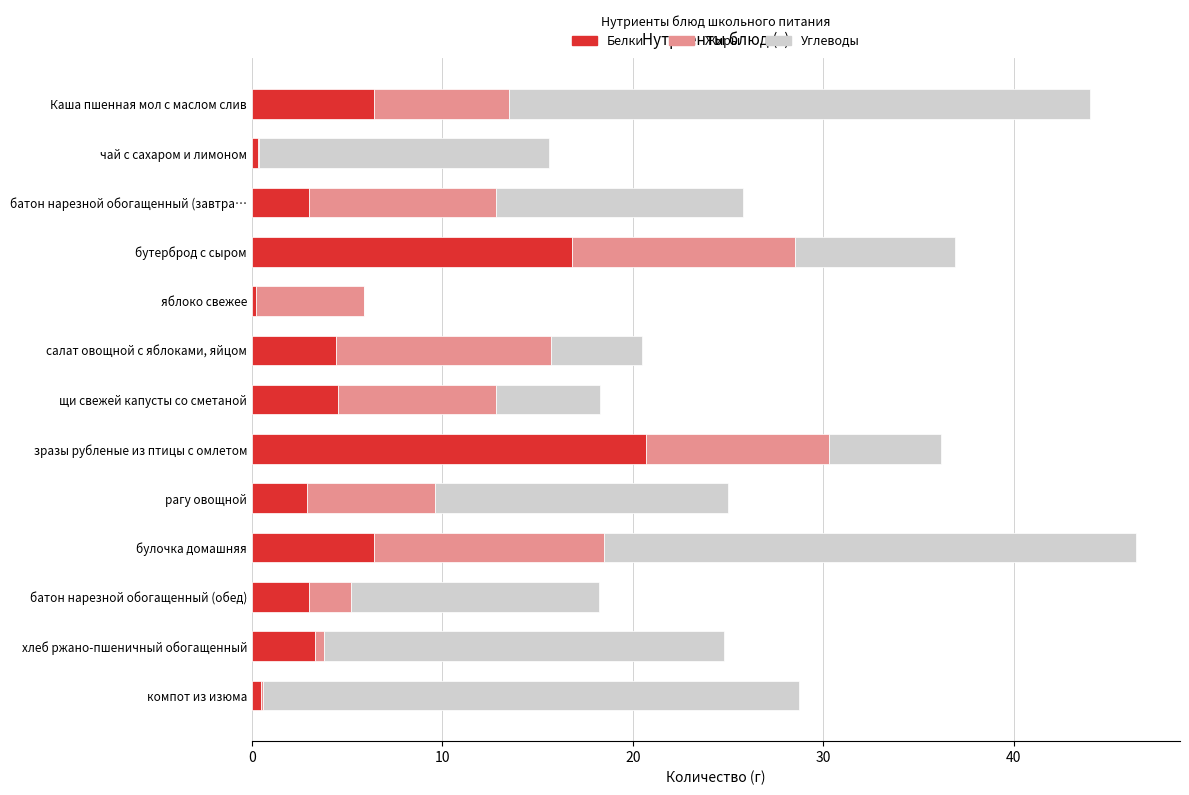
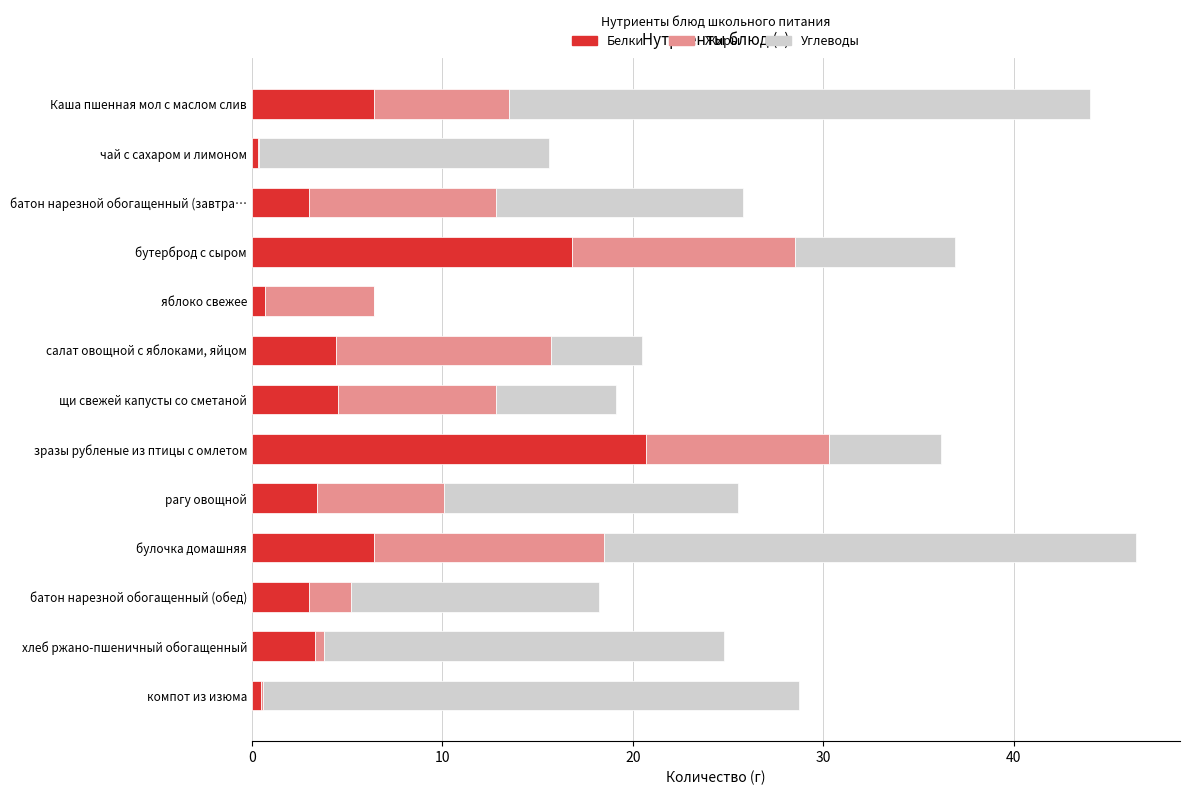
  {
    "Белки": {
      "Каша пшенная мол с маслом слив": 6.4,
      "чай с сахаром и лимоном": 0.3,
      "батон нарезной обогащенный (завтра…": 3.0,
      "бутерброд с сыром": 16.8,
-     "яблоко свежее": 0.2,
+     "яблоко свежее": 0.7,
      "салат овощной с яблоками, яйцом": 4.4,
      "щи свежей капусты со сметаной": 4.5,
      "зразы рубленые из птицы с омлетом": 20.7,
-     "рагу овощной": 2.9,
+     "рагу овощной": 3.4,
      "булочка домашняя": 6.4,
      "батон нарезной обогащенный (обед)": 3.0,
      "хлеб ржано-пшеничный обогащенный": 3.3,
      "компот из изюма": 0.5
    },
    "Жиры": {
      "Каша пшенная мол с маслом слив": 7.1,
      "батон нарезной обогащенный (завтра…": 9.8,
      "бутерброд с сыром": 11.7,
      "яблоко свежее": 5.7,
      "салат овощной с яблоками, яйцом": 11.3,
      "щи свежей капусты со сметаной": 8.3,
      "зразы рубленые из птицы с омлетом": 9.6,
      "рагу овощной": 6.7,
      "булочка домашняя": 12.1,
      "батон нарезной обогащенный (обед)": 2.2,
      "хлеб ржано-пшеничный обогащенный": 0.5
    },
    "Углеводы": {
      "Каша пшенная мол с маслом слив": 30.5,
      "чай с сахаром и лимоном": 15.2,
      "батон нарезной обогащенный (завтра…": 13.0,
      "бутерброд с сыром": 8.4,
      "яблоко свежее": 0.0,
      "салат овощной с яблоками, яйцом": 4.8,
-     "щи свежей капусты со сметаной": 5.5,
+     "щи свежей капусты со сметаной": 6.3,
      "зразы рубленые из птицы с омлетом": 5.9,
      "рагу овощной": 15.4,
      "булочка домашняя": 27.9,
      "батон нарезной обогащенный (обед)": 13.0,
      "хлеб ржано-пшеничный обогащенный": 21.0,
      "компот из изюма": 28.1
    }
  }
